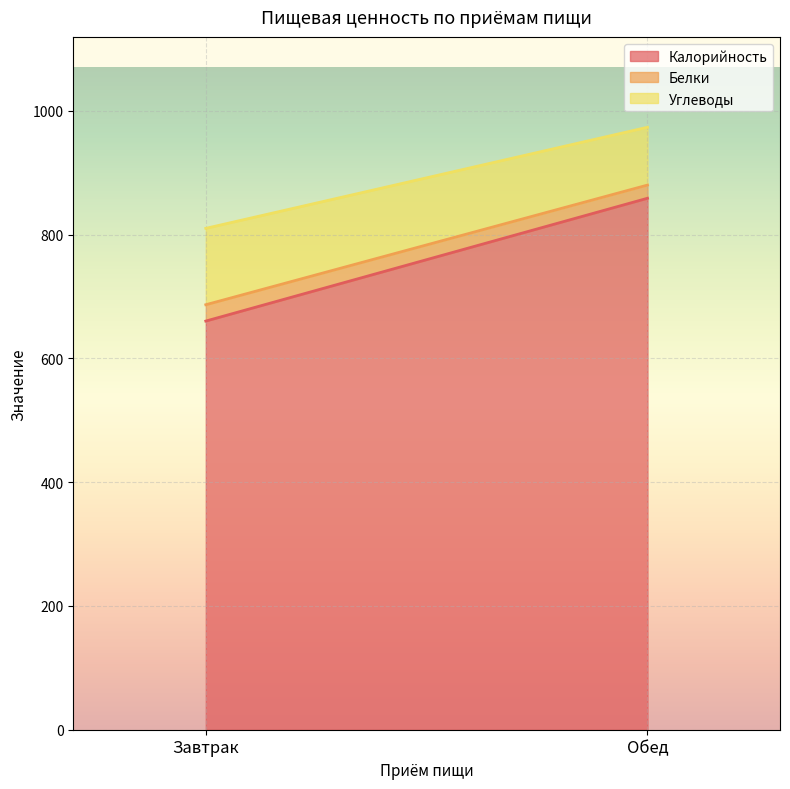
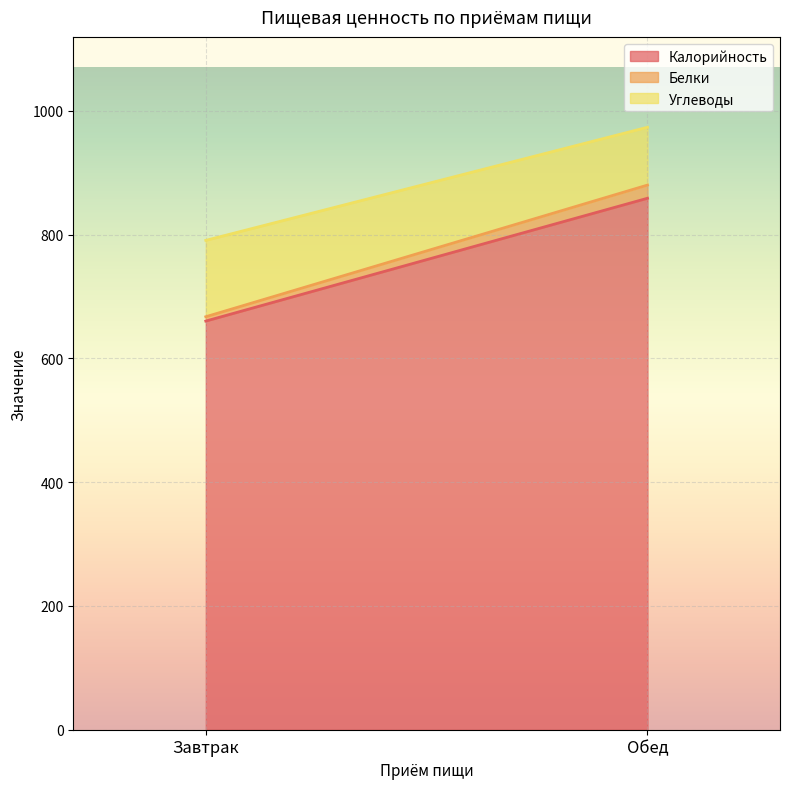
  {
    "Калорийность": {
      "Завтрак": 660,
      "Обед": 860
    },
    "Белки": {
-     "Завтрак": 30,
+     "Завтрак": 10,
      "Обед": 20
    },
    "Углеводы": {
      "Завтрак": 120,
      "Обед": 90
    }
  }
